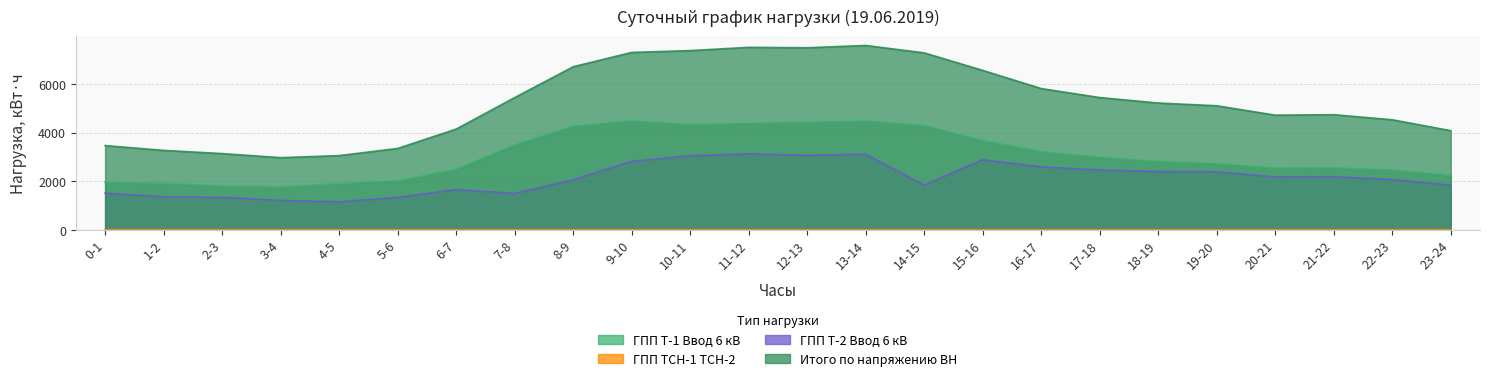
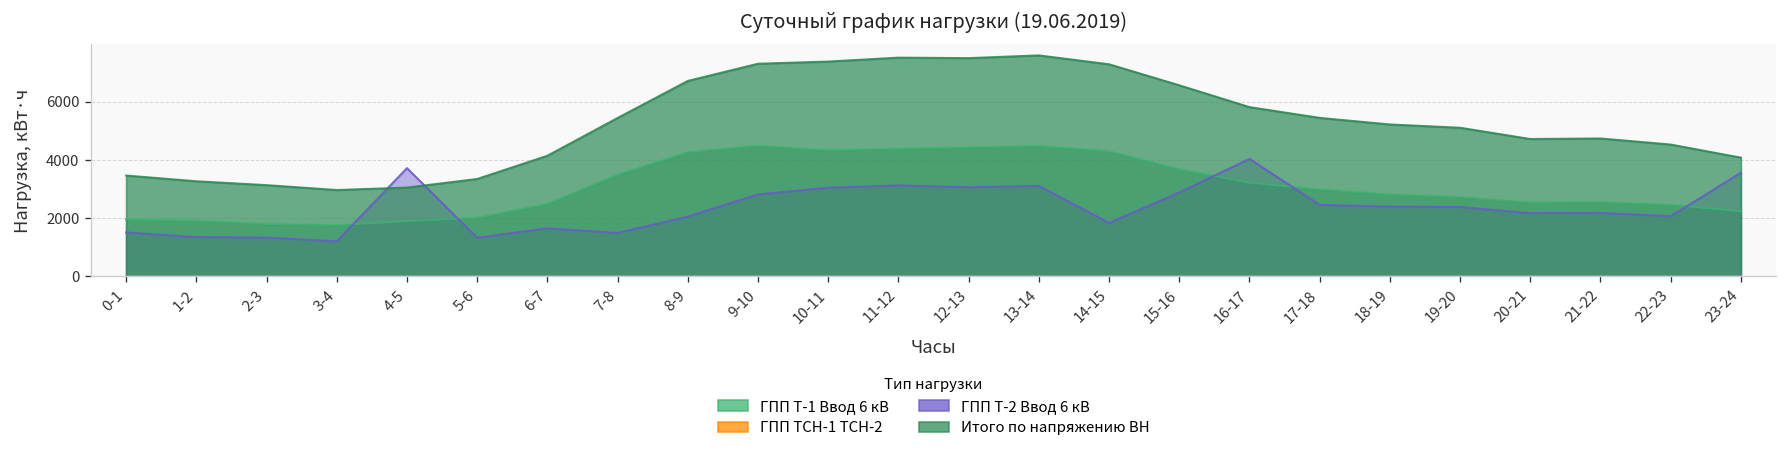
  {
    "ГПП ТСН-1 ТСН-2": {
      "0-1": 0,
      "1-2": 0,
      "2-3": 0,
      "3-4": 0,
      "4-5": 0,
      "5-6": 0,
      "6-7": 0,
      "7-8": 0,
      "8-9": 0,
      "9-10": 0,
      "10-11": 0,
      "11-12": 0,
      "12-13": 0,
      "13-14": 0,
      "14-15": 0,
      "15-16": 0,
      "16-17": 0,
      "17-18": 0,
      "18-19": 0,
      "19-20": 0,
      "20-21": 0,
      "21-22": 0,
      "22-23": 0,
      "23-24": 0
    },
    "ГПП Т-2 Ввод 6 кВ": {
      "0-1": 1500,
      "1-2": 1400,
      "2-3": 1300,
      "3-4": 1200,
-     "4-5": 1100,
+     "4-5": 3700,
      "5-6": 1300,
      "6-7": 1700,
      "7-8": 1500,
      "8-9": 2100,
      "9-10": 2800,
      "10-11": 3000,
      "11-12": 3100,
      "12-13": 3100,
      "13-14": 3100,
      "14-15": 1800,
      "15-16": 2900,
-     "16-17": 2600,
+     "16-17": 4000,
      "17-18": 2500,
      "18-19": 2400,
      "19-20": 2400,
      "20-21": 2200,
      "21-22": 2200,
      "22-23": 2100,
-     "23-24": 1800
+     "23-24": 3600
    }
  }
